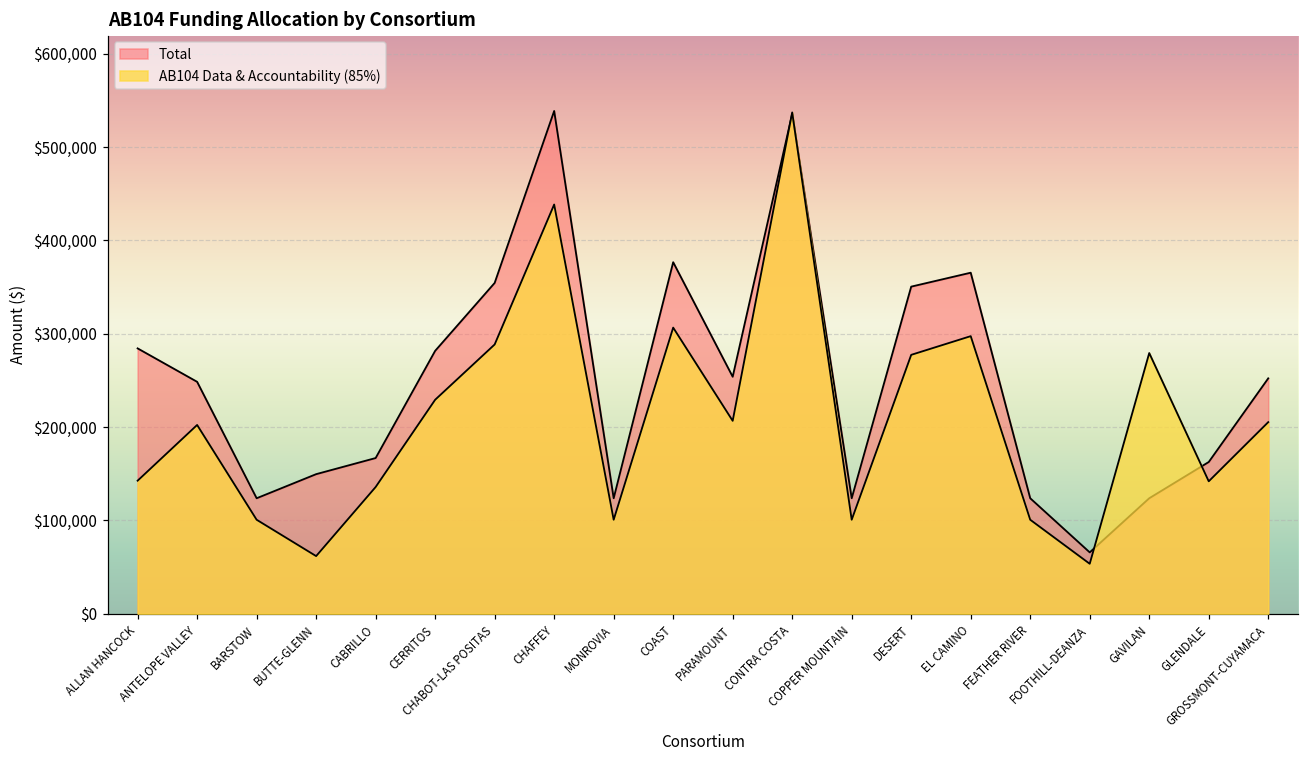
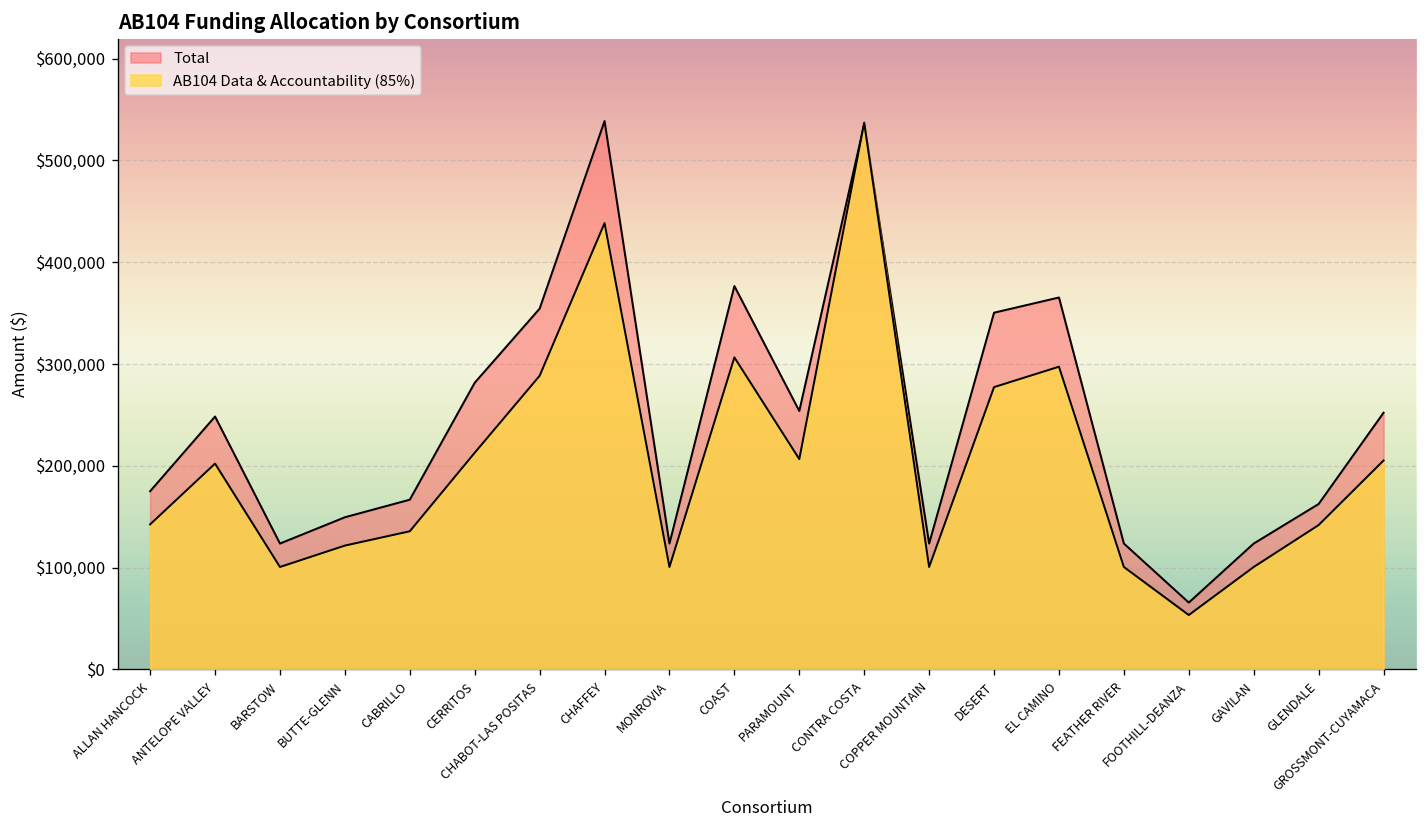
  {
    "Total": {
-     "ALLAN HANCOCK": "$280,000",
+     "ALLAN HANCOCK": "$180,000",
      "ANTELOPE VALLEY": "$250,000",
      "BARSTOW": "$120,000",
      "BUTTE-GLENN": "$150,000",
      "CABRILLO": "$170,000",
      "CERRITOS": "$280,000",
      "CHABOT-LAS POSITAS": "$350,000",
      "CHAFFEY": "$540,000",
      "MONROVIA": "$120,000",
      "COAST": "$380,000",
      "PARAMOUNT": "$250,000",
      "COPPER MOUNTAIN": "$120,000",
      "DESERT": "$350,000",
      "EL CAMINO": "$370,000",
      "FEATHER RIVER": "$120,000",
      "FOOTHILL-DEANZA": "$70,000",
      "GAVILAN": "$120,000",
      "GLENDALE": "$160,000",
      "GROSSMONT-CUYAMACA": "$250,000"
    },
    "AB104 Data & Accountability (85%)": {
      "ALLAN HANCOCK": "$140,000",
      "ANTELOPE VALLEY": "$200,000",
      "BARSTOW": "$100,000",
-     "BUTTE-GLENN": "$60,000",
+     "BUTTE-GLENN": "$120,000",
      "CABRILLO": "$140,000",
-     "CERRITOS": "$230,000",
+     "CERRITOS": "$210,000",
      "CHABOT-LAS POSITAS": "$290,000",
      "CHAFFEY": "$440,000",
      "MONROVIA": "$100,000",
      "COAST": "$310,000",
      "PARAMOUNT": "$210,000",
      "COPPER MOUNTAIN": "$100,000",
      "DESERT": "$280,000",
      "EL CAMINO": "$300,000",
      "FEATHER RIVER": "$100,000",
      "FOOTHILL-DEANZA": "$50,000",
-     "GAVILAN": "$280,000",
+     "GAVILAN": "$100,000",
      "GLENDALE": "$140,000",
      "GROSSMONT-CUYAMACA": "$210,000"
    }
  }
